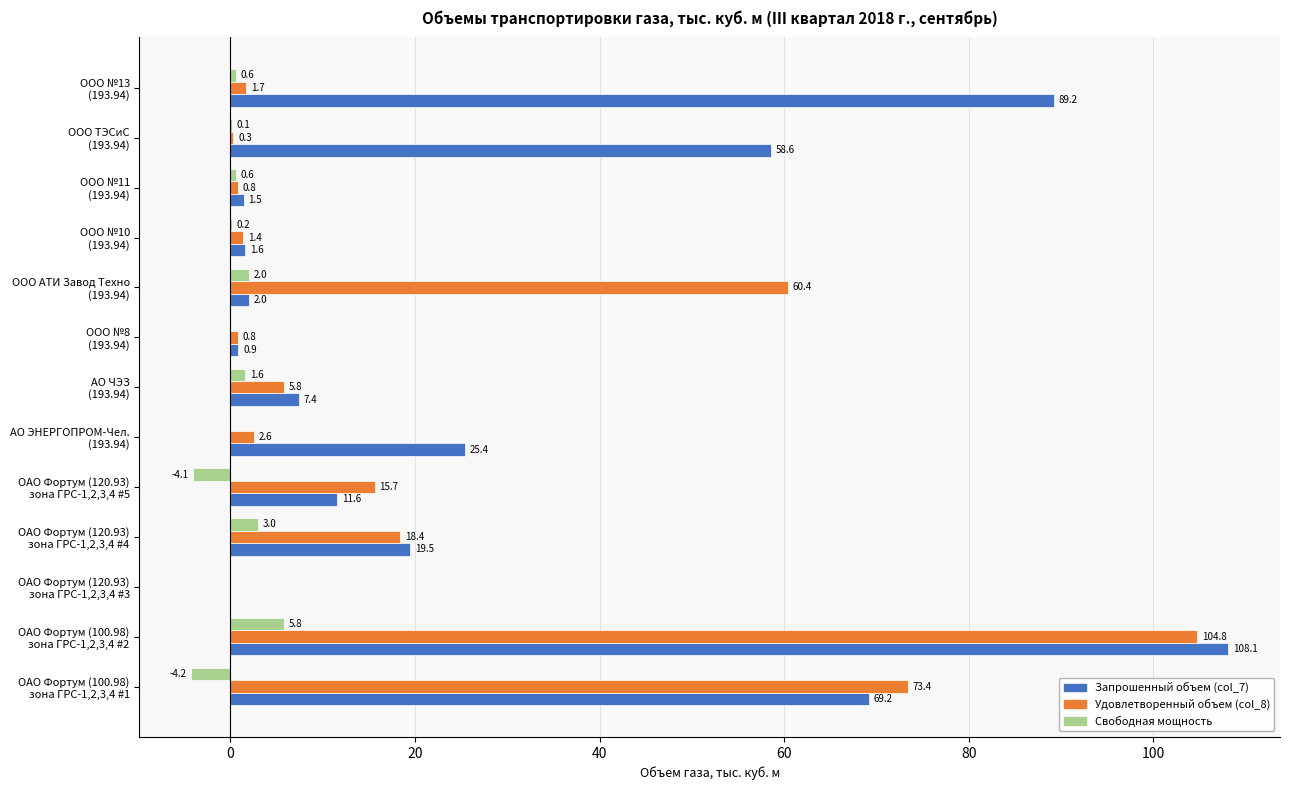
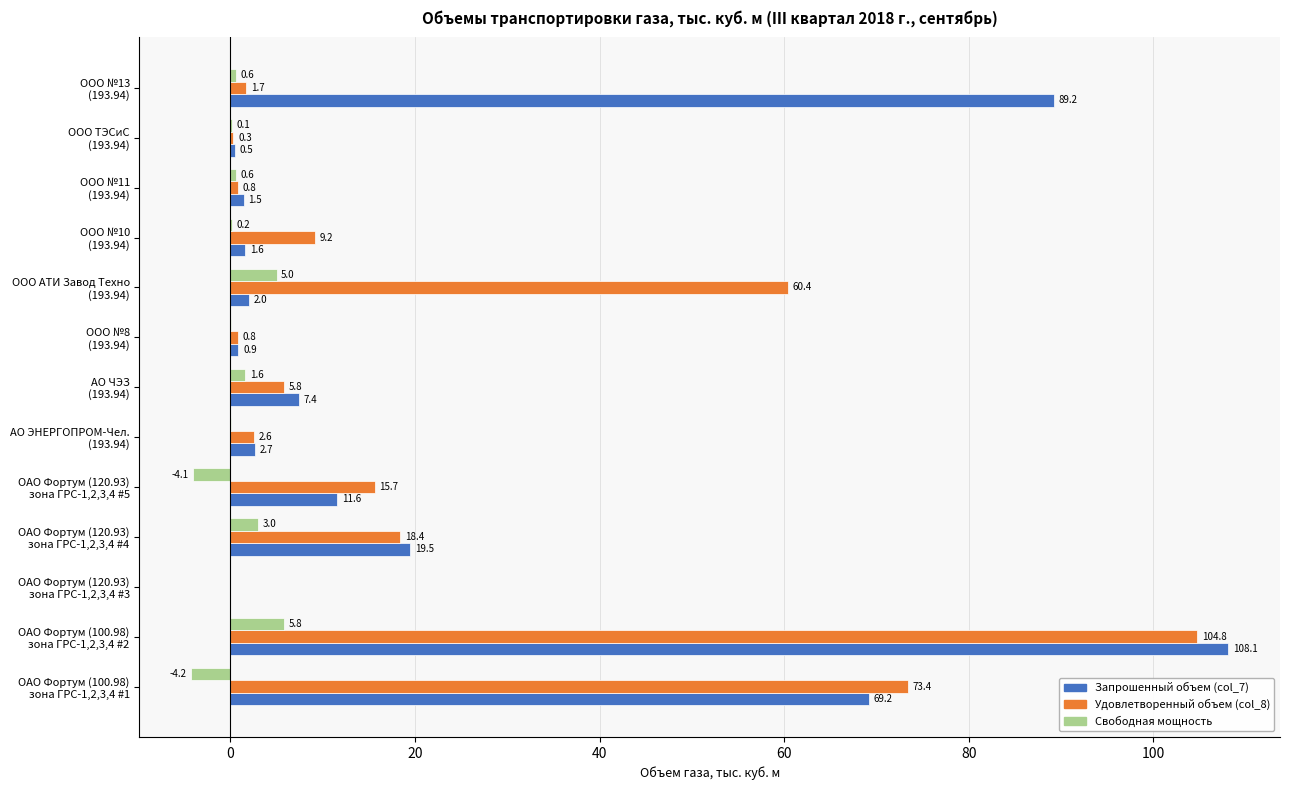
  {
    "Запрошенный объем (col_7)": {
      "ООО №13 (193.94)": 89.2,
-     "ООО ТЭСиС (193.94)": 58.6,
+     "ООО ТЭСиС (193.94)": 0.5,
      "ООО №11 (193.94)": 1.5,
      "ООО №10 (193.94)": 1.6,
      "ООО АТИ Завод Техно (193.94)": 2.0,
      "ООО №8 (193.94)": 0.9,
      "АО ЧЭЗ (193.94)": 7.4,
-     "АО ЭНЕРГОПРОМ-Чел. (193.94)": 25.4,
+     "АО ЭНЕРГОПРОМ-Чел. (193.94)": 2.7,
      "ОАО Фортум (120.93) зона ГРС-1,2,3,4 #5": 11.6,
      "ОАО Фортум (120.93) зона ГРС-1,2,3,4 #4": 19.5,
      "ОАО Фортум (100.98) зона ГРС-1,2,3,4 #2": 108.1,
      "ОАО Фортум (100.98) зона ГРС-1,2,3,4 #1": 69.2
    },
    "Удовлетворенный объем (col_8)": {
      "ООО №13 (193.94)": 1.7,
      "ООО ТЭСиС (193.94)": 0.3,
      "ООО №11 (193.94)": 0.8,
-     "ООО №10 (193.94)": 1.4,
+     "ООО №10 (193.94)": 9.2,
      "ООО АТИ Завод Техно (193.94)": 60.4,
      "ООО №8 (193.94)": 0.8,
      "АО ЧЭЗ (193.94)": 5.8,
      "АО ЭНЕРГОПРОМ-Чел. (193.94)": 2.6,
      "ОАО Фортум (120.93) зона ГРС-1,2,3,4 #5": 15.7,
      "ОАО Фортум (120.93) зона ГРС-1,2,3,4 #4": 18.4,
      "ОАО Фортум (100.98) зона ГРС-1,2,3,4 #2": 104.8,
      "ОАО Фортум (100.98) зона ГРС-1,2,3,4 #1": 73.4
    },
    "Свободная мощность": {
      "ООО №13 (193.94)": 0.6,
      "ООО ТЭСиС (193.94)": 0.1,
      "ООО №11 (193.94)": 0.6,
      "ООО №10 (193.94)": 0.2,
-     "ООО АТИ Завод Техно (193.94)": 2.0,
+     "ООО АТИ Завод Техно (193.94)": 5.0,
      "АО ЧЭЗ (193.94)": 1.6,
      "ОАО Фортум (120.93) зона ГРС-1,2,3,4 #5": -4.1,
      "ОАО Фортум (120.93) зона ГРС-1,2,3,4 #4": 3.0,
      "ОАО Фортум (100.98) зона ГРС-1,2,3,4 #2": 5.8,
      "ОАО Фортум (100.98) зона ГРС-1,2,3,4 #1": -4.2
    }
  }
